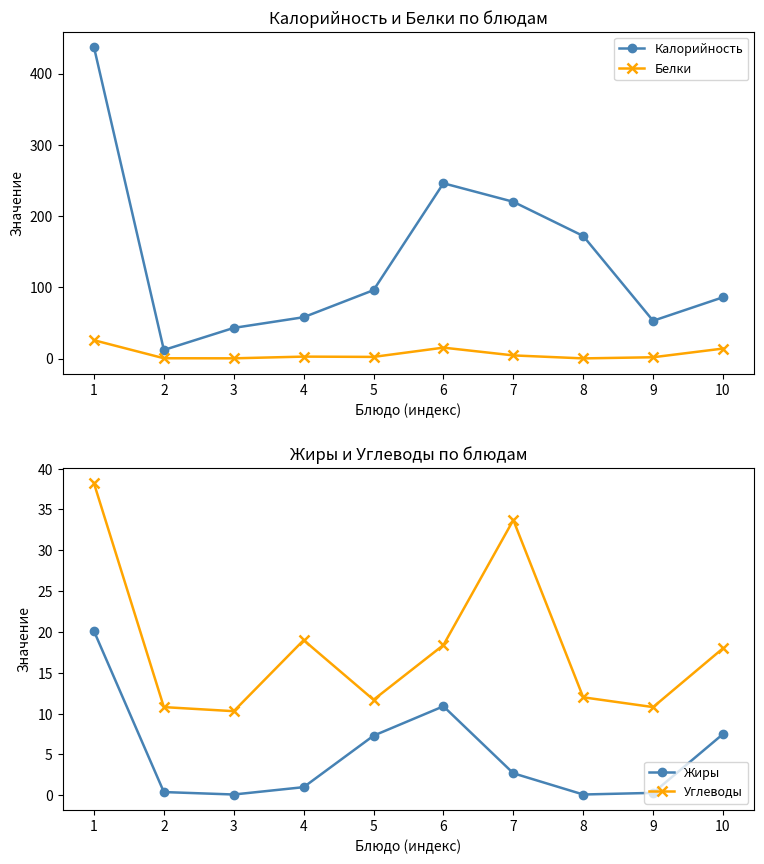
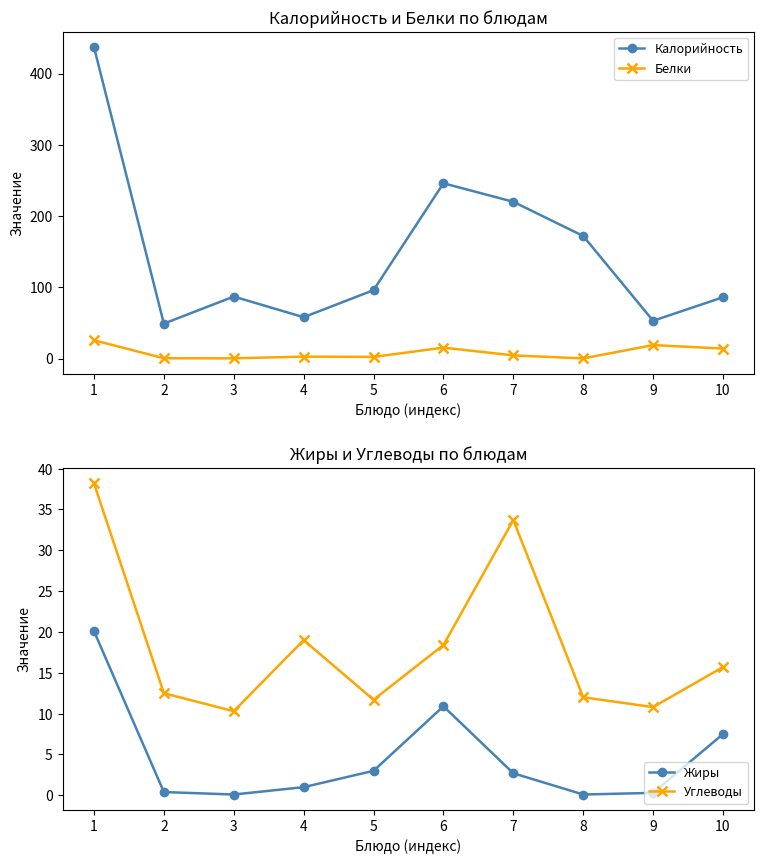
  {
    "Калорийность и Белки по блюдам": {
      "Калорийность": {
        "1": 440,
-       "2": 10,
-       "3": 40,
+       "2": 50,
+       "3": 90,
        "4": 60,
        "5": 100,
        "6": 250,
        "7": 220,
        "8": 170,
        "9": 50,
        "10": 90
      },
      "Белки": {
        "1": 30,
        "2": 0,
        "3": 0,
        "4": 0,
        "5": 0,
        "6": 20,
        "7": 0,
        "8": 0,
-       "9": 0,
+       "9": 20,
        "10": 10
      }
    },
    "Жиры и Углеводы по блюдам": {
      "Жиры": {
        "1": 20,
        "2": 0,
        "3": 0,
        "4": 1,
-       "5": 7,
+       "5": 3,
        "6": 11,
        "7": 3,
        "8": 0,
        "10": 8
      },
      "Углеводы": {
        "1": 38,
-       "2": 11,
+       "2": 13,
        "3": 10,
        "4": 19,
        "5": 12,
        "6": 18,
        "7": 34,
        "8": 12,
        "9": 11,
-       "10": 18
+       "10": 16
      }
    }
  }
